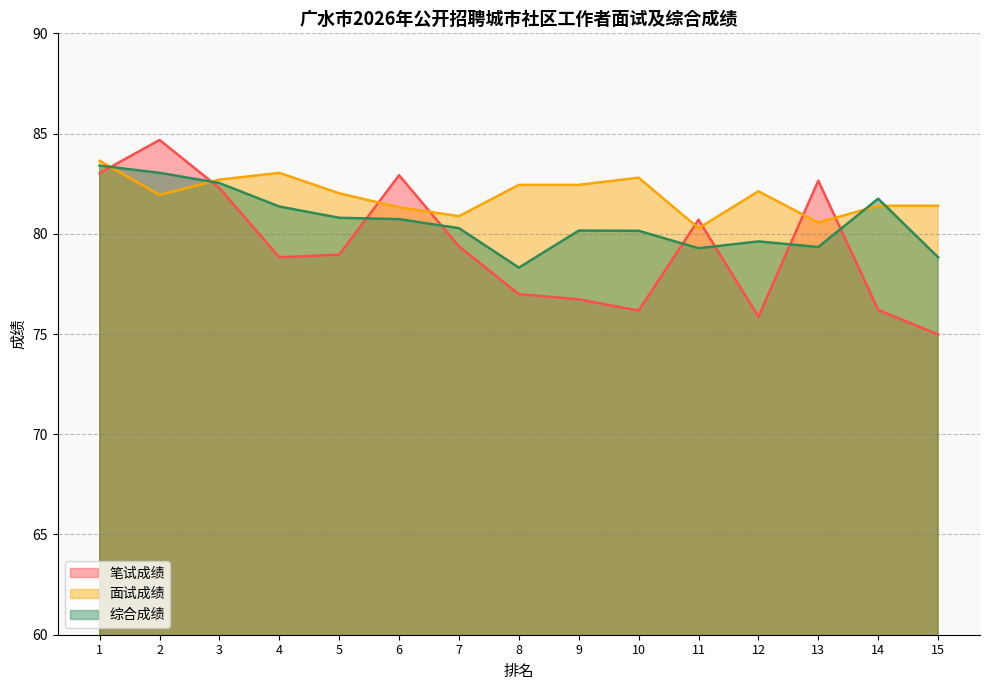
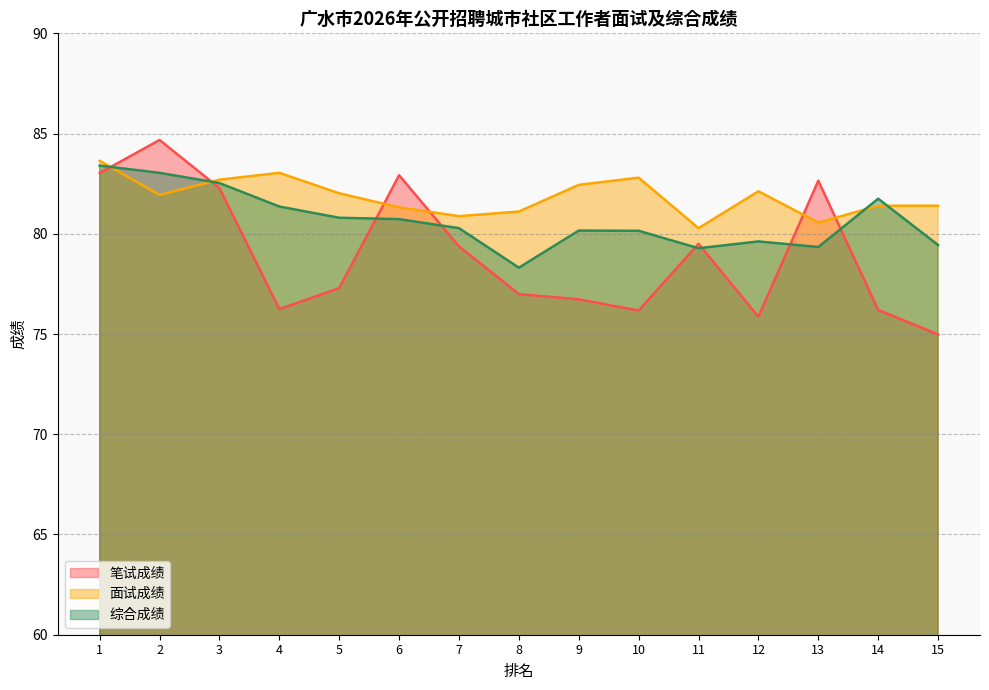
  {
    "笔试成绩": {
      "1": 83.0,
      "2": 84.7,
      "3": 82.3,
-     "4": 78.8,
-     "5": 79.0,
+     "4": 76.2,
+     "5": 77.3,
      "6": 82.9,
      "7": 79.4,
      "8": 77.0,
      "9": 76.7,
      "10": 76.2,
-     "11": 80.7,
+     "11": 79.5,
      "12": 75.9,
      "13": 82.7,
      "14": 76.2,
      "15": 75.0
    },
    "面试成绩": {
      "1": 83.6,
      "2": 81.9,
      "3": 82.7,
      "4": 83.0,
      "5": 82.0,
      "6": 81.3,
      "7": 80.9,
-     "8": 82.4,
+     "8": 81.1,
      "9": 82.4,
      "10": 82.8,
      "11": 80.3,
      "12": 82.1,
      "13": 80.6,
      "14": 81.4,
      "15": 81.4
    },
    "综合成绩": {
      "1": 83.4,
      "2": 83.0,
      "3": 82.5,
      "4": 81.4,
      "5": 80.8,
      "6": 80.7,
      "7": 80.3,
      "8": 78.3,
      "9": 80.2,
      "10": 80.2,
      "11": 79.3,
      "12": 79.6,
      "13": 79.3,
      "14": 81.8,
-     "15": 78.8
+     "15": 79.4
    }
  }
